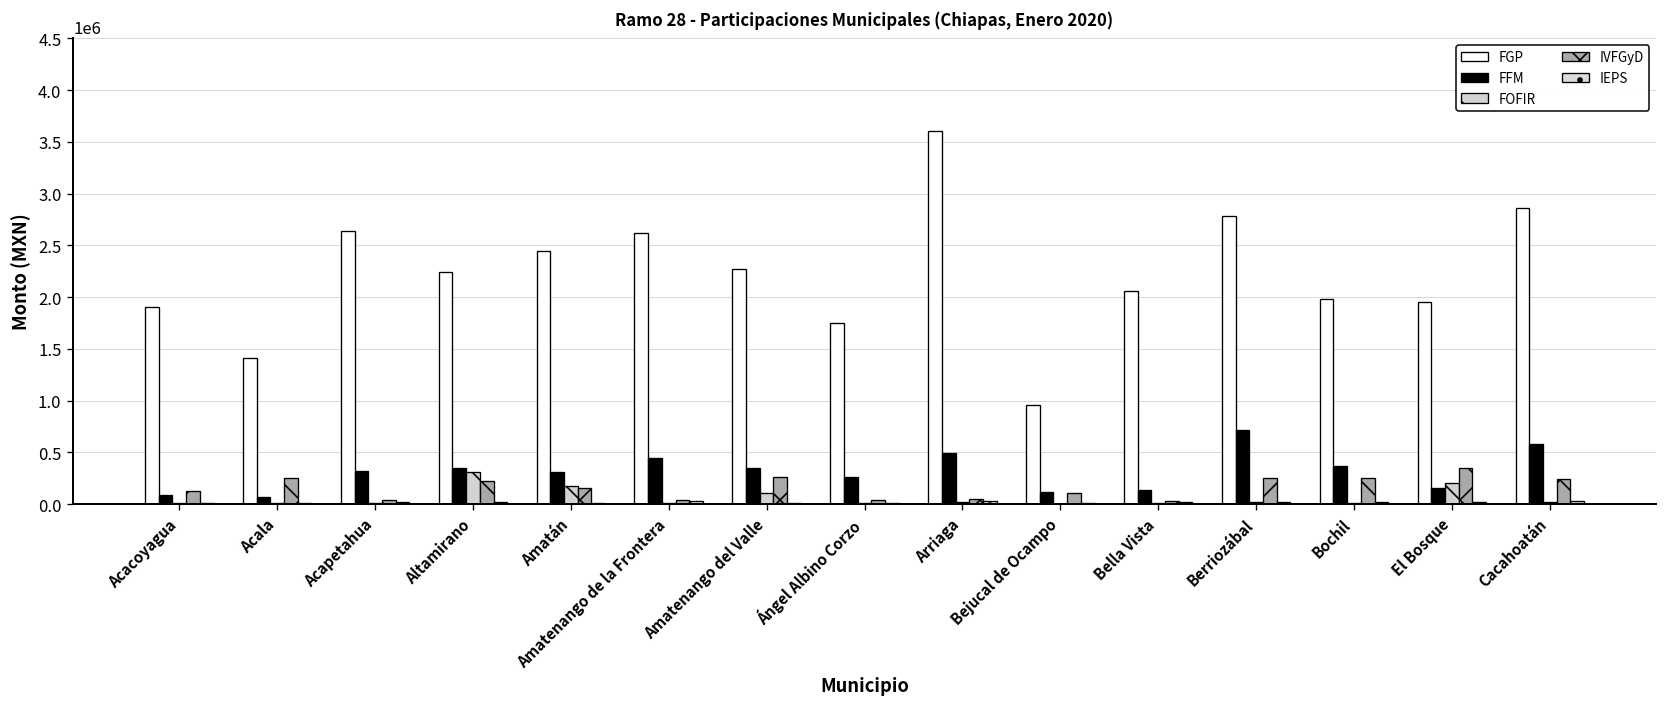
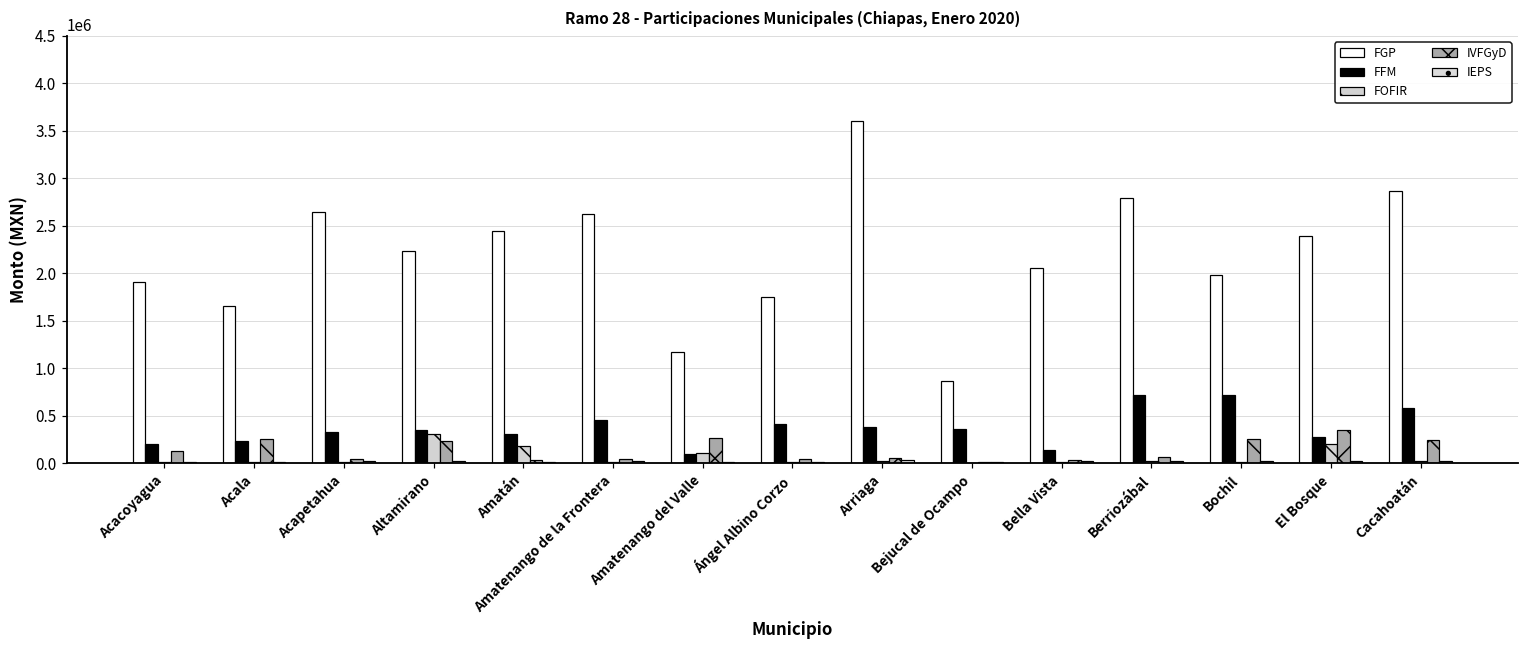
  {
    "FGP": {
      "Acacoyagua": 1900000,
-     "Acala": 1400000,
+     "Acala": 1700000,
      "Acapetahua": 2600000,
      "Altamirano": 2200000,
      "Amatán": 2400000,
      "Amatenango de la Frontera": 2600000,
-     "Amatenango del Valle": 2300000,
+     "Amatenango del Valle": 1200000,
      "Ángel Albino Corzo": 1800000,
      "Arriaga": 3600000,
-     "Bejucal de Ocampo": 1000000,
+     "Bejucal de Ocampo": 900000,
      "Bella Vista": 2100000,
      "Berriozábal": 2800000,
      "Bochil": 2000000,
-     "El Bosque": 2000000,
+     "El Bosque": 2400000,
      "Cacahoatán": 2900000
    },
    "FFM": {
-     "Acacoyagua": 100000,
-     "Acala": 100000,
+     "Acacoyagua": 200000,
+     "Acala": 200000,
      "Acapetahua": 300000,
      "Altamirano": 300000,
      "Amatán": 300000,
      "Amatenango de la Frontera": 400000,
-     "Amatenango del Valle": 300000,
-     "Ángel Albino Corzo": 300000,
-     "Arriaga": 500000,
-     "Bejucal de Ocampo": 100000,
+     "Amatenango del Valle": 100000,
+     "Ángel Albino Corzo": 400000,
+     "Arriaga": 400000,
+     "Bejucal de Ocampo": 400000,
      "Bella Vista": 100000,
      "Berriozábal": 700000,
-     "Bochil": 400000,
-     "El Bosque": 200000,
+     "Bochil": 700000,
+     "El Bosque": 300000,
      "Cacahoatán": 600000
    },
    "IVFGyD": {
      "Acacoyagua": 100000,
      "Acala": 300000,
      "Acapetahua": 0,
      "Altamirano": 200000,
-     "Amatán": 200000,
+     "Amatán": 0,
      "Amatenango de la Frontera": 0,
      "Amatenango del Valle": 300000,
      "Ángel Albino Corzo": 0,
      "Arriaga": 0,
-     "Bejucal de Ocampo": 100000,
-     "Berriozábal": 300000,
+     "Bejucal de Ocampo": 0,
+     "Berriozábal": 100000,
      "Bochil": 300000,
      "El Bosque": 300000,
      "Cacahoatán": 200000
    }
  }
